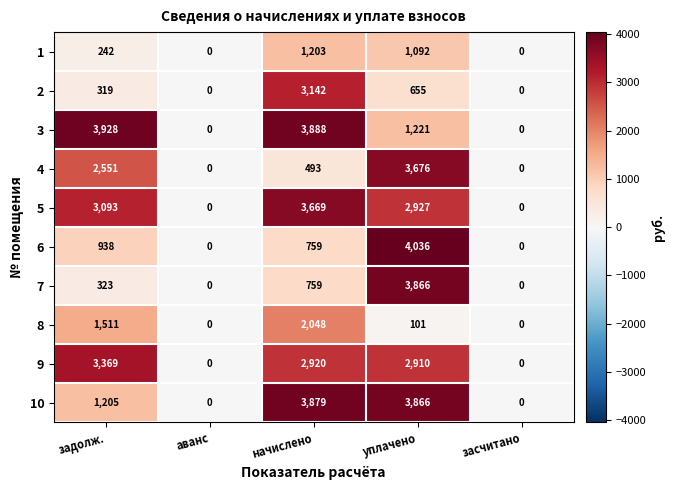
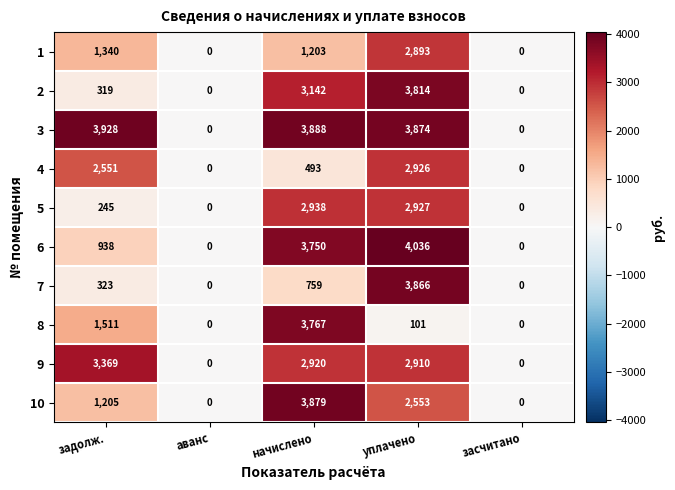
  {
    "1": {
-     "задолж.": "242",
-     "уплачено": "1,092"
+     "задолж.": "1,340",
+     "уплачено": "2,893"
    },
    "2": {
-     "уплачено": "655"
+     "уплачено": "3,814"
    },
    "3": {
-     "уплачено": "1,221"
+     "уплачено": "3,874"
    },
    "4": {
-     "уплачено": "3,676"
+     "уплачено": "2,926"
    },
    "5": {
-     "задолж.": "3,093",
-     "начислено": "3,669"
+     "задолж.": "245",
+     "начислено": "2,938"
    },
    "6": {
-     "начислено": "759"
+     "начислено": "3,750"
    },
    "8": {
-     "начислено": "2,048"
+     "начислено": "3,767"
    },
    "10": {
-     "уплачено": "3,866"
+     "уплачено": "2,553"
    }
  }
